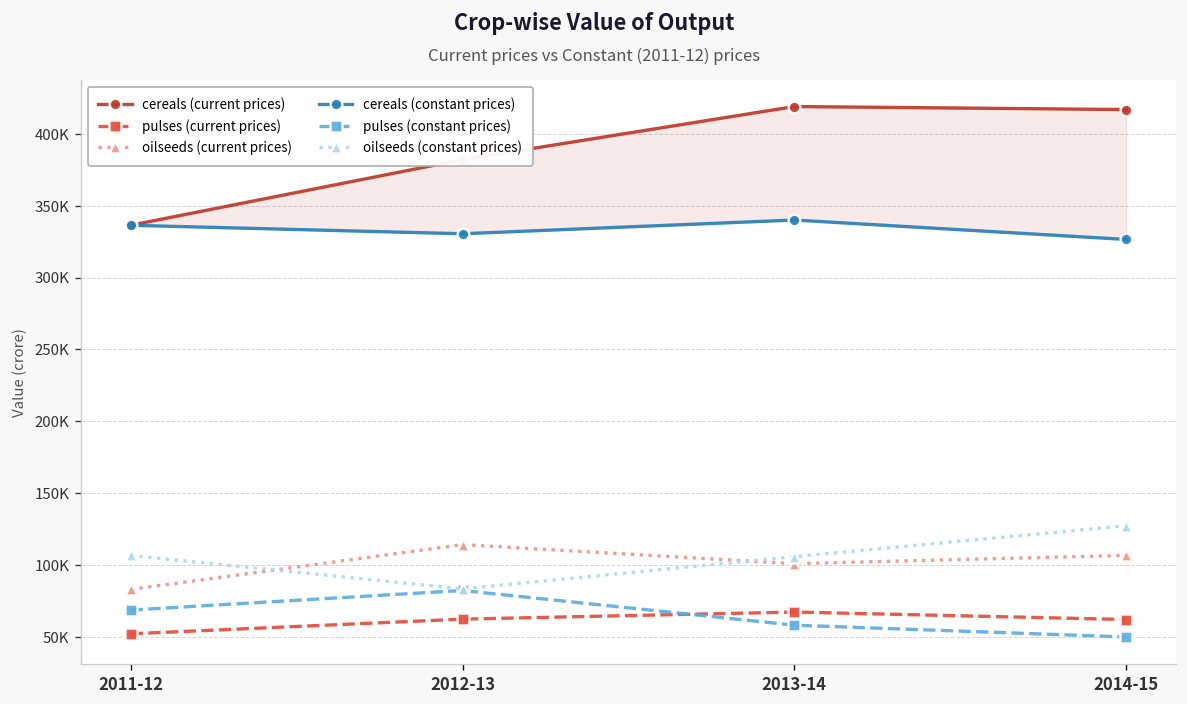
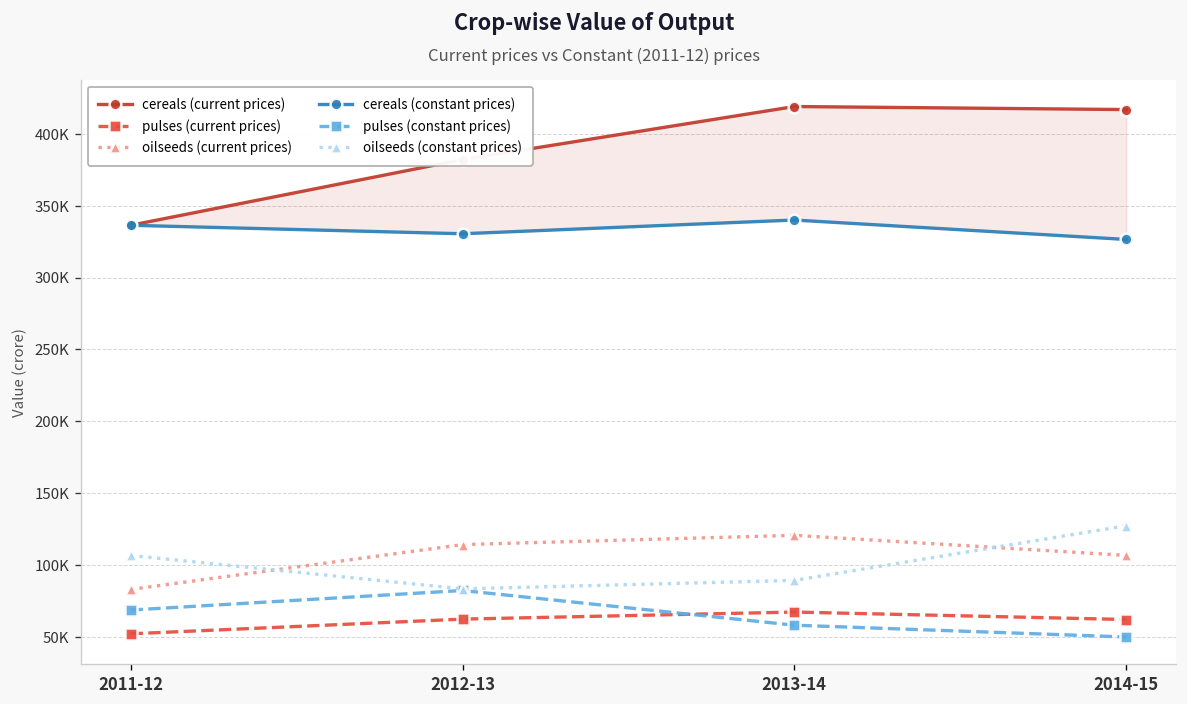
  {
    "oilseeds (current prices)": {
      "2011-12": 83000,
      "2012-13": 114000,
-     "2013-14": 101000,
+     "2013-14": 121000,
      "2014-15": 107000
    },
    "cereals (constant prices)": {
      "2012-13": 330000,
      "2013-14": 340000,
      "2014-15": 327000
    },
    "pulses (constant prices)": {
      "2011-12": 69000,
      "2013-14": 58000,
      "2014-15": 50000
    },
    "oilseeds (constant prices)": {
      "2011-12": 107000,
-     "2013-14": 106000,
+     "2013-14": 89000,
      "2014-15": 127000
    }
  }
